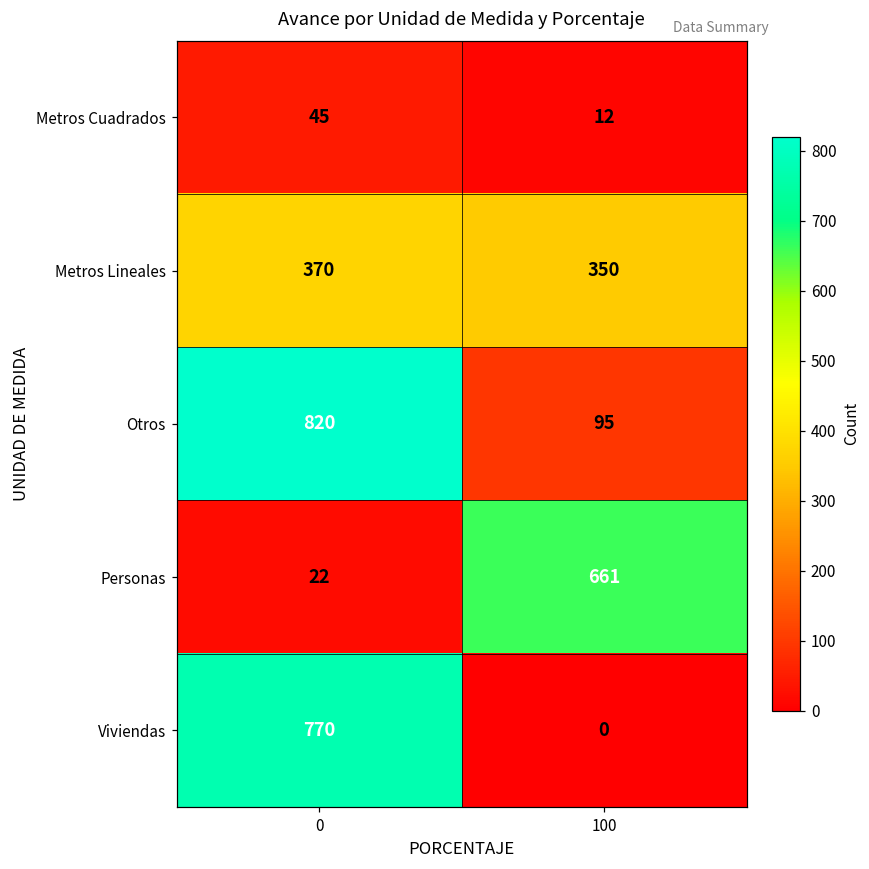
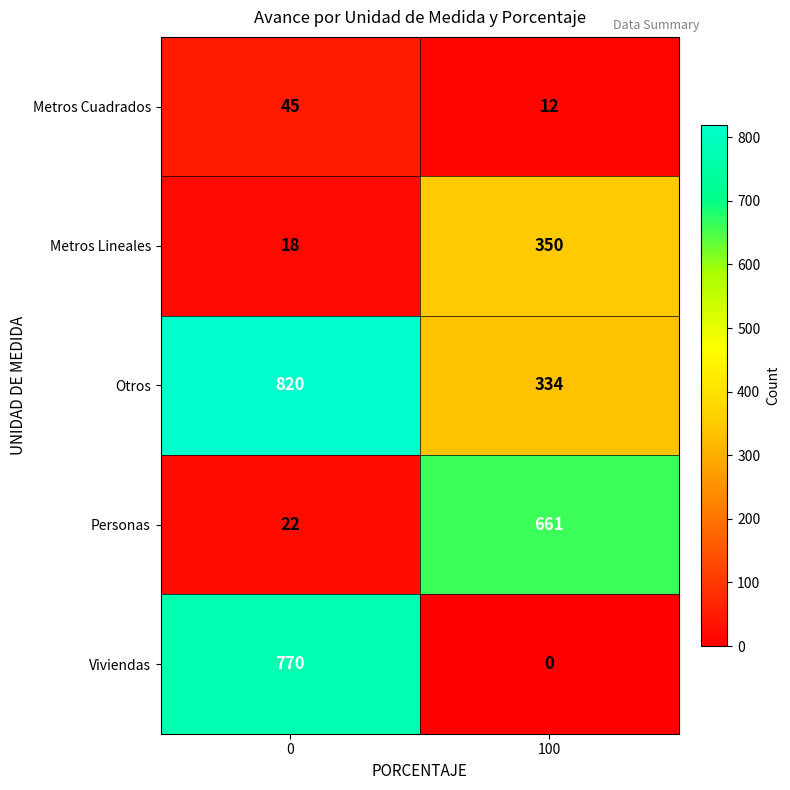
  {
    "Metros Cuadrados": {
      "0": 45,
      "100": 12
    },
    "Metros Lineales": {
-     "0": 370,
+     "0": 18,
      "100": 350
    },
    "Otros": {
      "0": 820,
-     "100": 95
+     "100": 334
    },
    "Personas": {
      "0": 22,
      "100": 661
    },
    "Viviendas": {
      "0": 770,
      "100": 0
    }
  }
